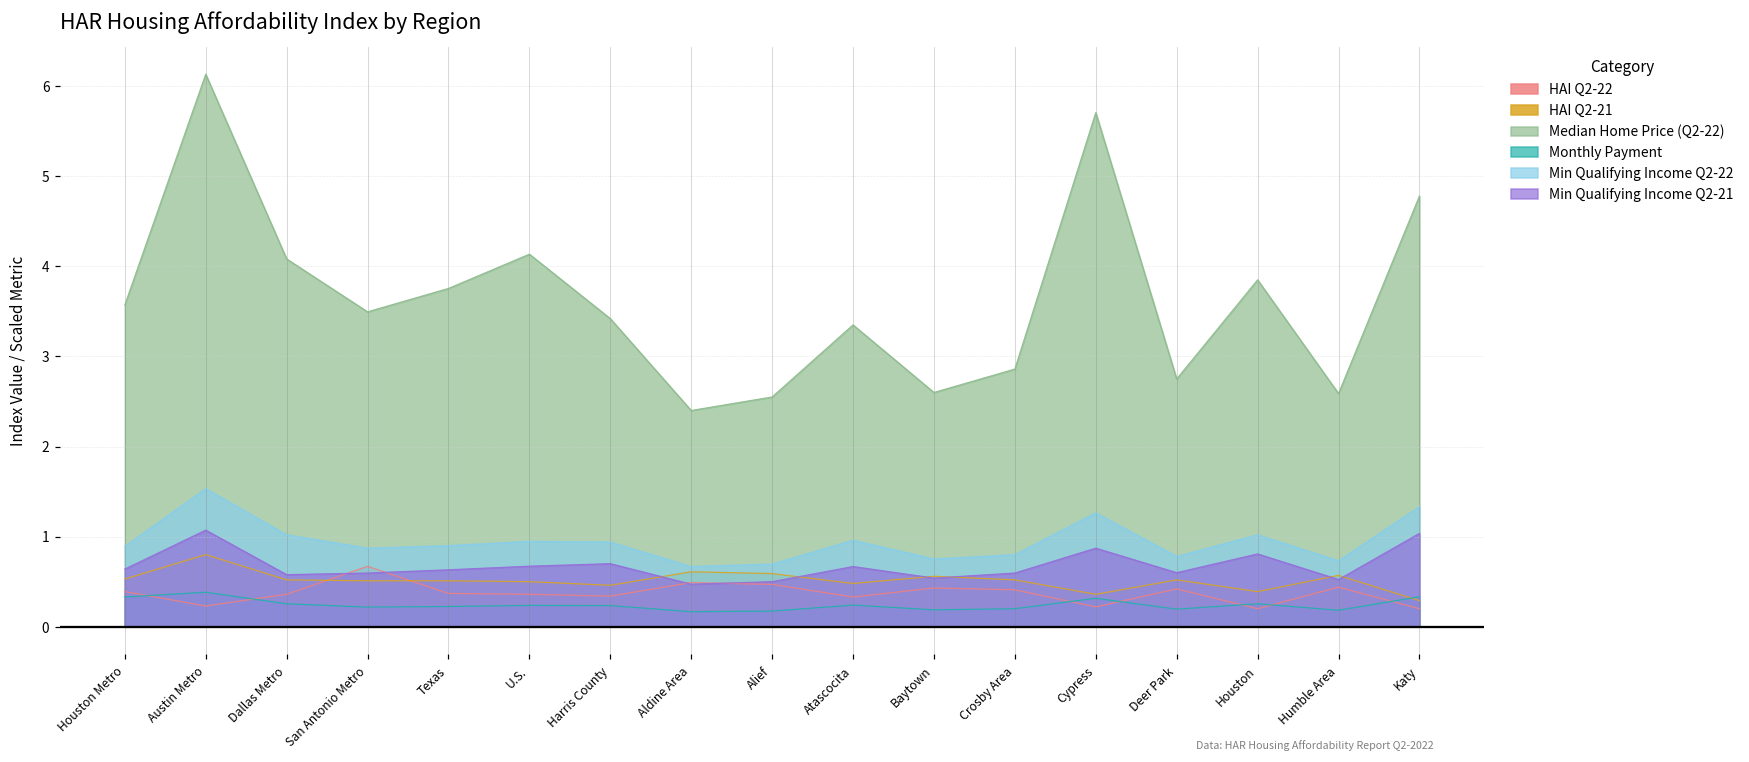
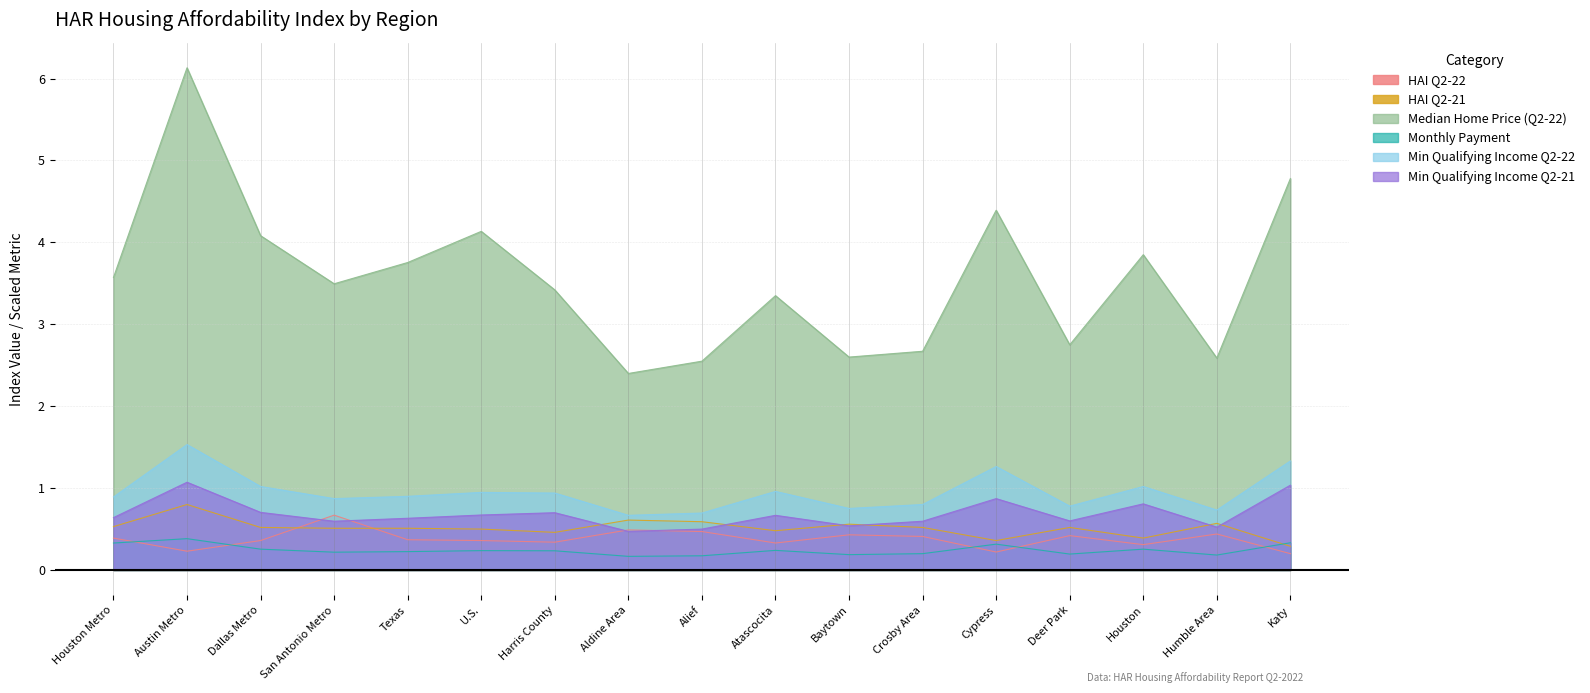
  {
    "HAI Q2-22": {
      "Houston Metro": 0.4,
      "Austin Metro": 0.2,
      "Dallas Metro": 0.4,
      "San Antonio Metro": 0.7,
      "Texas": 0.4,
      "U.S.": 0.4,
      "Harris County": 0.3,
      "Atascocita": 0.3,
      "Baytown": 0.4,
      "Crosby Area": 0.4,
      "Cypress": 0.2,
      "Deer Park": 0.4,
-     "Houston": 0.2,
+     "Houston": 0.3,
      "Humble Area": 0.4,
      "Katy": 0.2
    },
    "HAI Q2-21": {
      "Houston Metro": 0.5,
      "Austin Metro": 0.8,
      "Dallas Metro": 0.5,
      "San Antonio Metro": 0.5,
      "Texas": 0.5,
      "U.S.": 0.5,
      "Harris County": 0.5,
      "Aldine Area": 0.6,
      "Alief": 0.6,
      "Atascocita": 0.5,
      "Crosby Area": 0.5,
      "Cypress": 0.4,
      "Deer Park": 0.5,
      "Houston": 0.4,
      "Humble Area": 0.6,
      "Katy": 0.3
    },
    "Median Home Price (Q2-22)": {
      "Houston Metro": 3.6,
      "Austin Metro": 6.1,
      "Dallas Metro": 4.1,
      "San Antonio Metro": 3.5,
      "Texas": 3.8,
      "U.S.": 4.1,
      "Harris County": 3.4,
      "Aldine Area": 2.4,
      "Alief": 2.6,
      "Atascocita": 3.4,
      "Baytown": 2.6,
-     "Crosby Area": 2.9,
-     "Cypress": 5.7,
+     "Crosby Area": 2.7,
+     "Cypress": 4.4,
      "Deer Park": 2.8,
      "Houston": 3.9,
      "Humble Area": 2.6,
      "Katy": 4.8
    },
    "Monthly Payment": {
      "Houston Metro": 0.3,
      "Austin Metro": 0.4,
      "Dallas Metro": 0.3,
      "San Antonio Metro": 0.2,
      "Texas": 0.2,
      "U.S.": 0.2,
      "Harris County": 0.2,
      "Aldine Area": 0.2,
      "Alief": 0.2,
      "Atascocita": 0.2,
      "Baytown": 0.2,
      "Crosby Area": 0.2,
      "Cypress": 0.3,
      "Deer Park": 0.2,
      "Houston": 0.3,
      "Humble Area": 0.2,
      "Katy": 0.3
    },
    "Min Qualifying Income Q2-22": {
      "Houston Metro": 0.9,
      "Austin Metro": 1.5,
      "Dallas Metro": 1.0,
      "San Antonio Metro": 0.9,
      "Texas": 0.9,
      "U.S.": 0.9,
      "Harris County": 0.9,
      "Aldine Area": 0.7,
      "Alief": 0.7,
      "Atascocita": 1.0,
      "Baytown": 0.8,
      "Crosby Area": 0.8,
      "Cypress": 1.3,
      "Deer Park": 0.8,
      "Houston": 1.0,
      "Humble Area": 0.7,
      "Katy": 1.3
    },
    "Min Qualifying Income Q2-21": {
      "Houston Metro": 0.6,
      "Austin Metro": 1.1,
-     "Dallas Metro": 0.6,
+     "Dallas Metro": 0.7,
      "San Antonio Metro": 0.6,
      "Texas": 0.6,
      "U.S.": 0.7,
      "Harris County": 0.7,
      "Atascocita": 0.7,
      "Crosby Area": 0.6,
      "Cypress": 0.9,
      "Deer Park": 0.6,
      "Houston": 0.8,
      "Humble Area": 0.5,
      "Katy": 1.0
    }
  }
